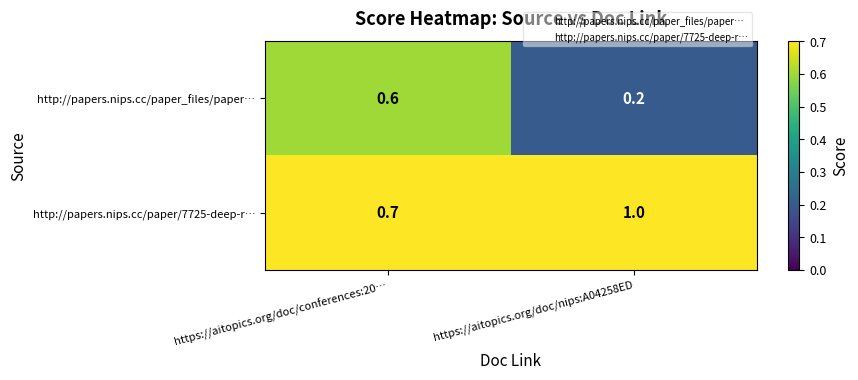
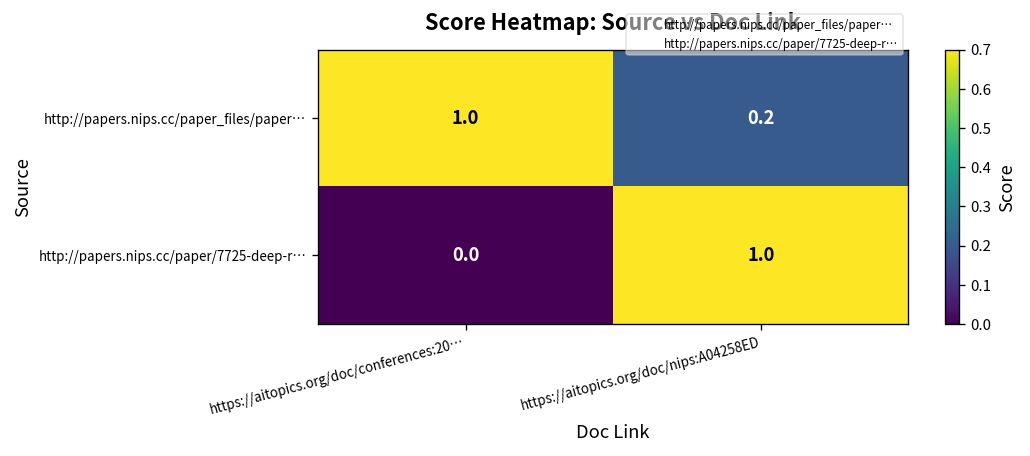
  {
    "http://papers.nips.cc/paper_files/paper…": {
-     "https://aitopics.org/doc/conferences:20…": 0.6,
+     "https://aitopics.org/doc/conferences:20…": 1.0,
      "https://aitopics.org/doc/nips:A04258ED": 0.2
    },
    "http://papers.nips.cc/paper/7725-deep-r…": {
-     "https://aitopics.org/doc/conferences:20…": 0.7,
+     "https://aitopics.org/doc/conferences:20…": 0.0,
      "https://aitopics.org/doc/nips:A04258ED": 1.0
    }
  }
